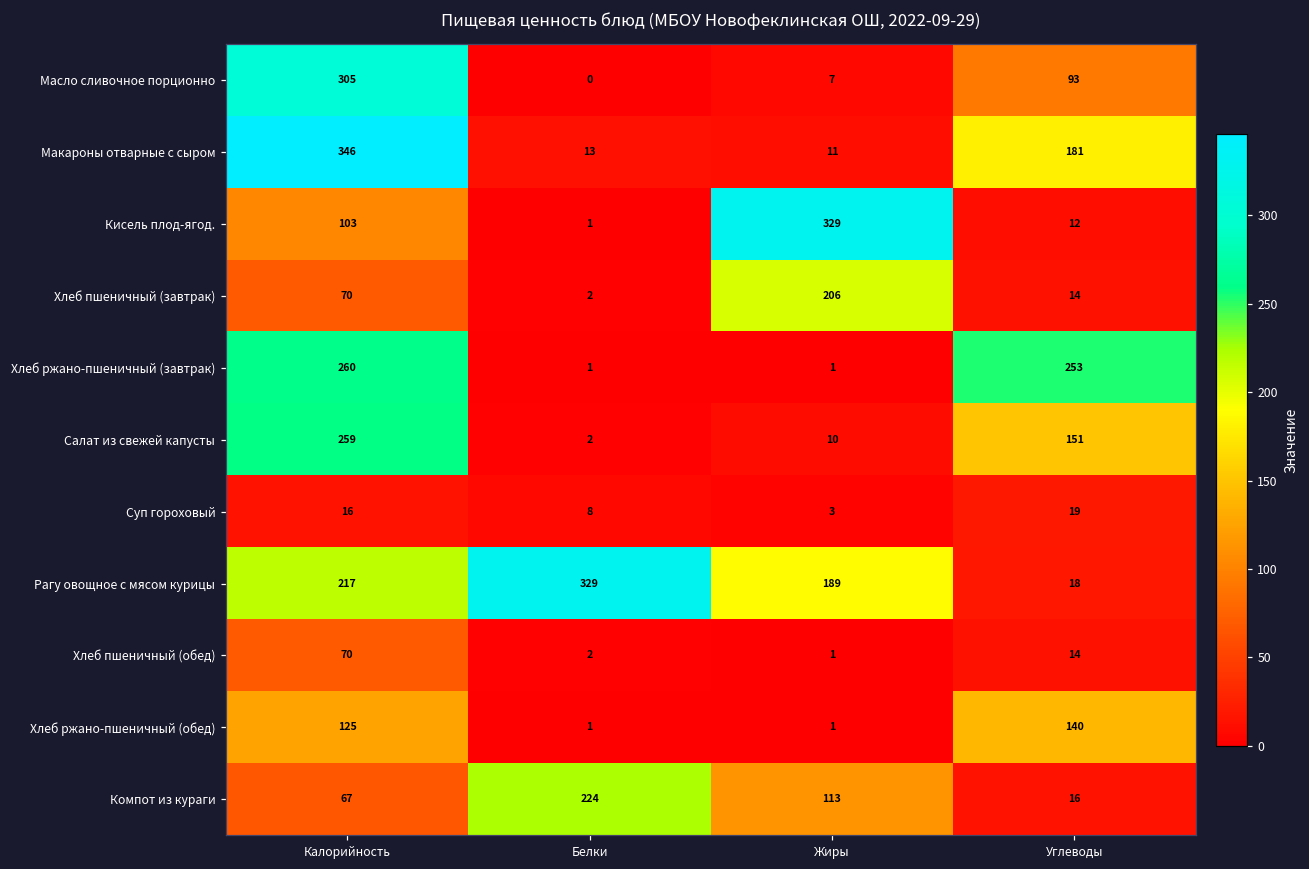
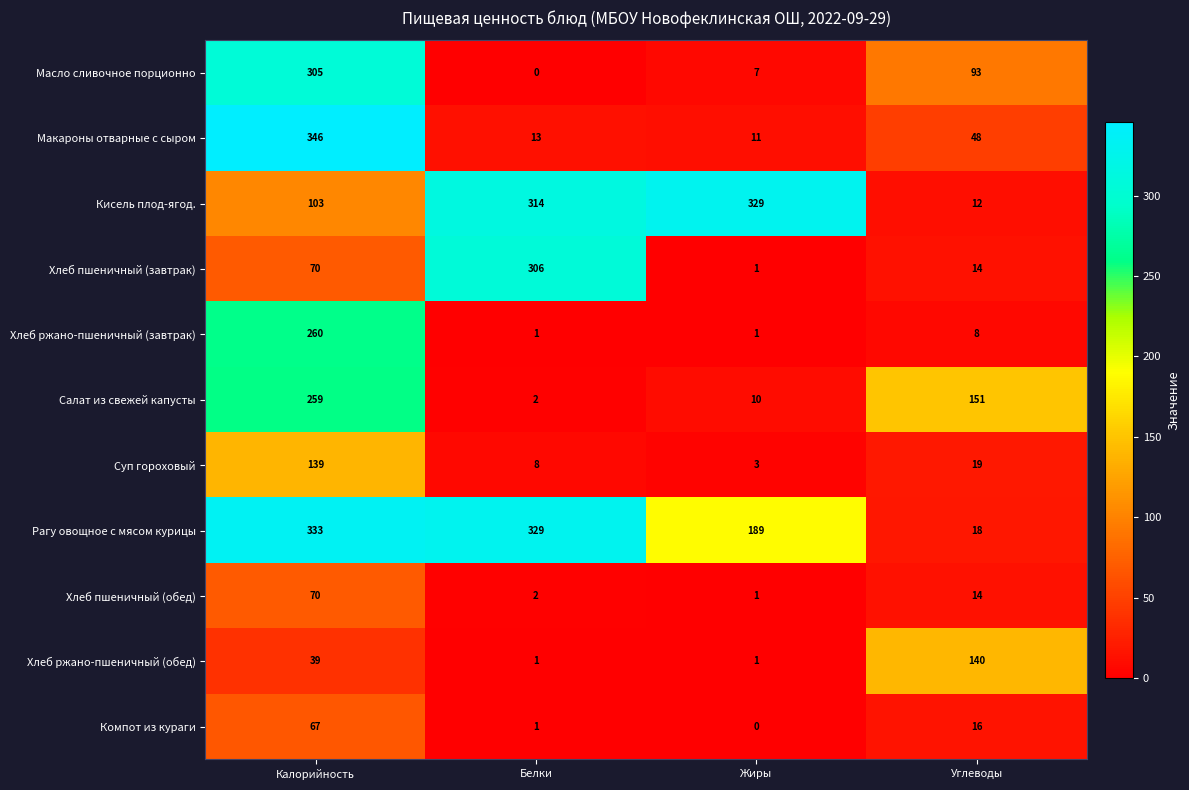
  {
    "Масло сливочное порционно": {
      "Калорийность": 305,
      "Белки": 0,
      "Жиры": 7,
      "Углеводы": 93
    },
    "Макароны отварные с сыром": {
      "Калорийность": 346,
      "Белки": 13,
      "Жиры": 11,
-     "Углеводы": 181
+     "Углеводы": 48
    },
    "Кисель плод-ягод.": {
      "Калорийность": 103,
-     "Белки": 1,
+     "Белки": 314,
      "Жиры": 329,
      "Углеводы": 12
    },
    "Хлеб пшеничный (завтрак)": {
      "Калорийность": 70,
-     "Белки": 2,
-     "Жиры": 206,
+     "Белки": 306,
+     "Жиры": 1,
      "Углеводы": 14
    },
    "Хлеб ржано-пшеничный (завтрак)": {
      "Калорийность": 260,
      "Белки": 1,
      "Жиры": 1,
-     "Углеводы": 253
+     "Углеводы": 8
    },
    "Салат из свежей капусты": {
      "Калорийность": 259,
      "Белки": 2,
      "Жиры": 10,
      "Углеводы": 151
    },
    "Суп гороховый": {
-     "Калорийность": 16,
+     "Калорийность": 139,
      "Белки": 8,
      "Жиры": 3,
      "Углеводы": 19
    },
    "Рагу овощное с мясом курицы": {
-     "Калорийность": 217,
+     "Калорийность": 333,
      "Белки": 329,
      "Жиры": 189,
      "Углеводы": 18
    },
    "Хлеб пшеничный (обед)": {
      "Калорийность": 70,
      "Белки": 2,
      "Жиры": 1,
      "Углеводы": 14
    },
    "Хлеб ржано-пшеничный (обед)": {
-     "Калорийность": 125,
+     "Калорийность": 39,
      "Белки": 1,
      "Жиры": 1,
      "Углеводы": 140
    },
    "Компот из кураги": {
      "Калорийность": 67,
-     "Белки": 224,
-     "Жиры": 113,
+     "Белки": 1,
+     "Жиры": 0,
      "Углеводы": 16
    }
  }
